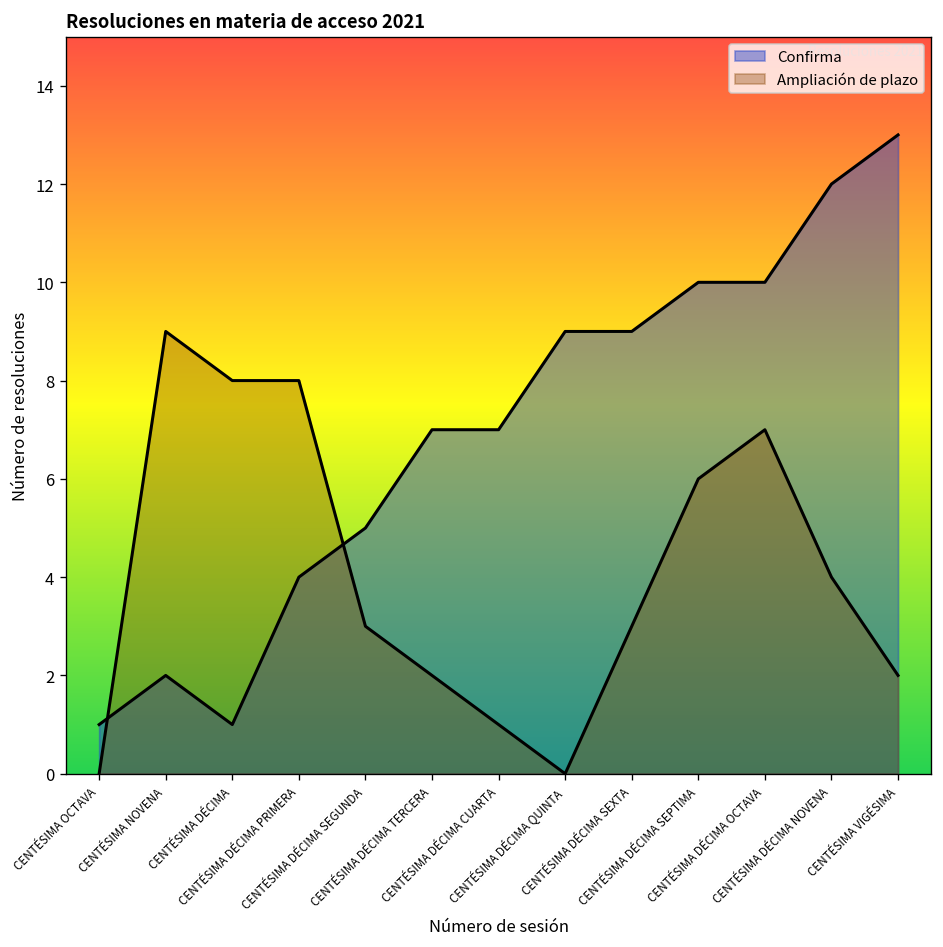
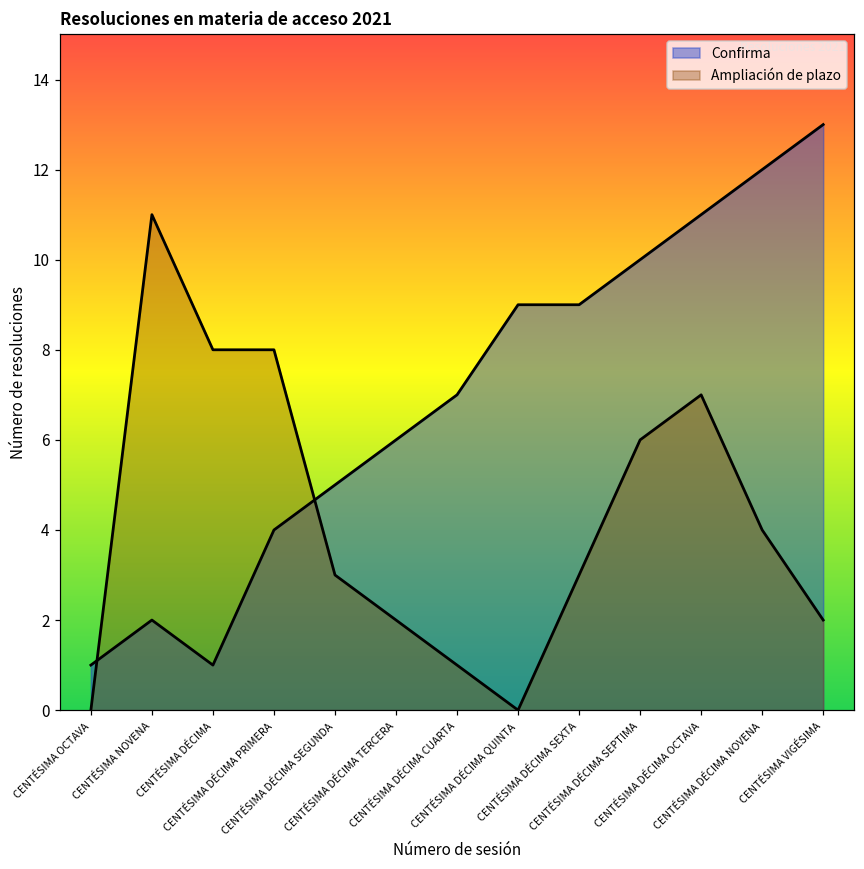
  {
    "Confirma": {
      "CENTÉSIMA OCTAVA": 1,
      "CENTÉSIMA NOVENA": 2,
      "CENTÉSIMA DÉCIMA": 1,
      "CENTÉSIMA DÉCIMA PRIMERA": 4,
      "CENTÉSIMA DÉCIMA SEGUNDA": 5,
-     "CENTÉSIMA DÉCIMA TERCERA": 7,
+     "CENTÉSIMA DÉCIMA TERCERA": 6,
      "CENTÉSIMA DÉCIMA CUARTA": 7,
      "CENTÉSIMA DÉCIMA QUINTA": 9,
      "CENTÉSIMA DÉCIMA SEXTA": 9,
      "CENTÉSIMA DÉCIMA SEPTIMA": 10,
-     "CENTÉSIMA DÉCIMA OCTAVA": 10,
+     "CENTÉSIMA DÉCIMA OCTAVA": 11,
      "CENTÉSIMA DÉCIMA NOVENA": 12,
      "CENTÉSIMA VIGÉSIMA": 13
    },
    "Ampliación de plazo": {
      "CENTÉSIMA OCTAVA": 0,
-     "CENTÉSIMA NOVENA": 9,
+     "CENTÉSIMA NOVENA": 11,
      "CENTÉSIMA DÉCIMA": 8,
      "CENTÉSIMA DÉCIMA PRIMERA": 8,
      "CENTÉSIMA DÉCIMA SEGUNDA": 3,
      "CENTÉSIMA DÉCIMA TERCERA": 2,
      "CENTÉSIMA DÉCIMA CUARTA": 1,
      "CENTÉSIMA DÉCIMA QUINTA": 0,
      "CENTÉSIMA DÉCIMA SEXTA": 3,
      "CENTÉSIMA DÉCIMA SEPTIMA": 6,
      "CENTÉSIMA DÉCIMA OCTAVA": 7,
      "CENTÉSIMA DÉCIMA NOVENA": 4,
      "CENTÉSIMA VIGÉSIMA": 2
    }
  }
